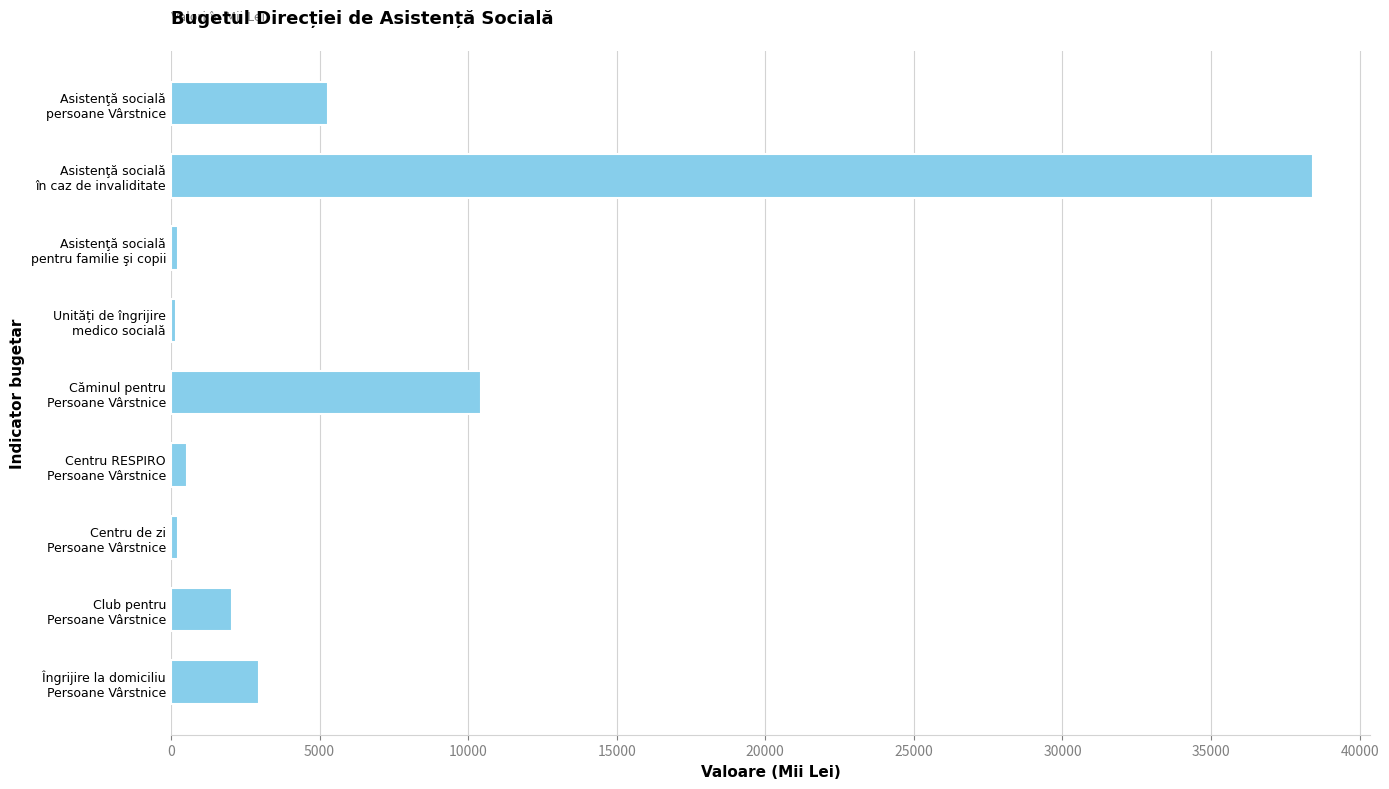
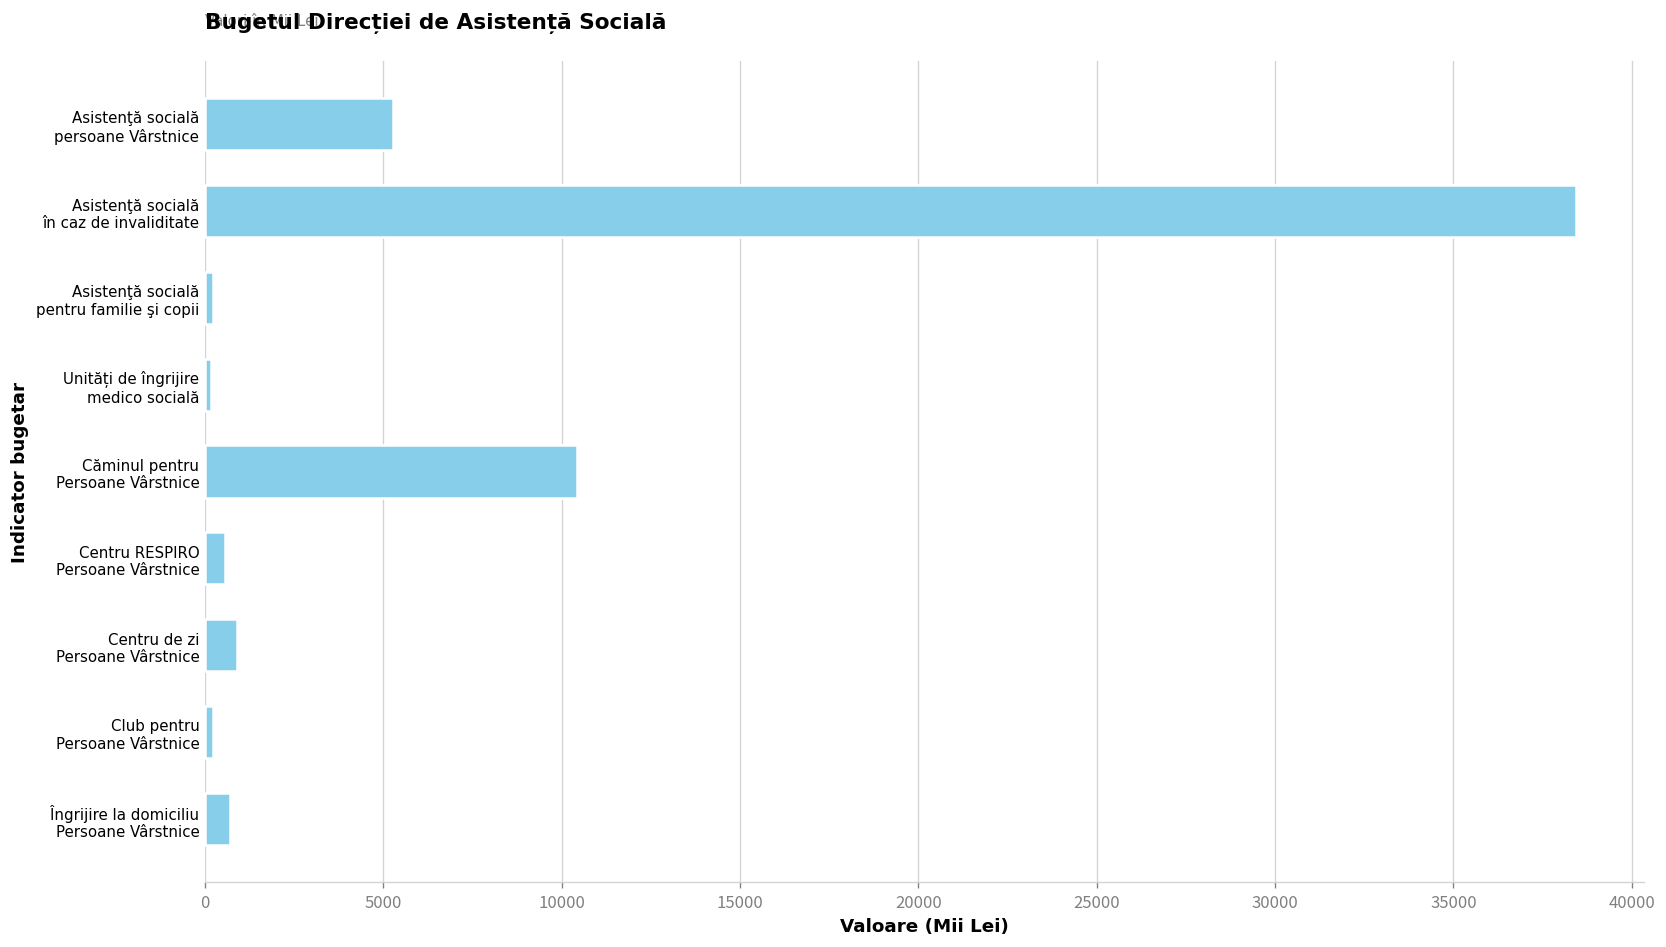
  {
    "Asistenţă socială persoane Vârstnice": 5300,
    "Asistenţă socială în caz de invaliditate": 38400,
    "Asistenţă socială pentru familie şi copii": 200,
    "Unități de îngrijire medico socială": 200,
    "Căminul pentru Persoane Vârstnice": 10400,
    "Centru RESPIRO Persoane Vârstnice": 600,
-   "Centru de zi Persoane Vârstnice": 200,
-   "Club pentru Persoane Vârstnice": 2000,
-   "Îngrijire la domiciliu Persoane Vârstnice": 3000
+   "Centru de zi Persoane Vârstnice": 900,
+   "Club pentru Persoane Vârstnice": 200,
+   "Îngrijire la domiciliu Persoane Vârstnice": 700
  }
